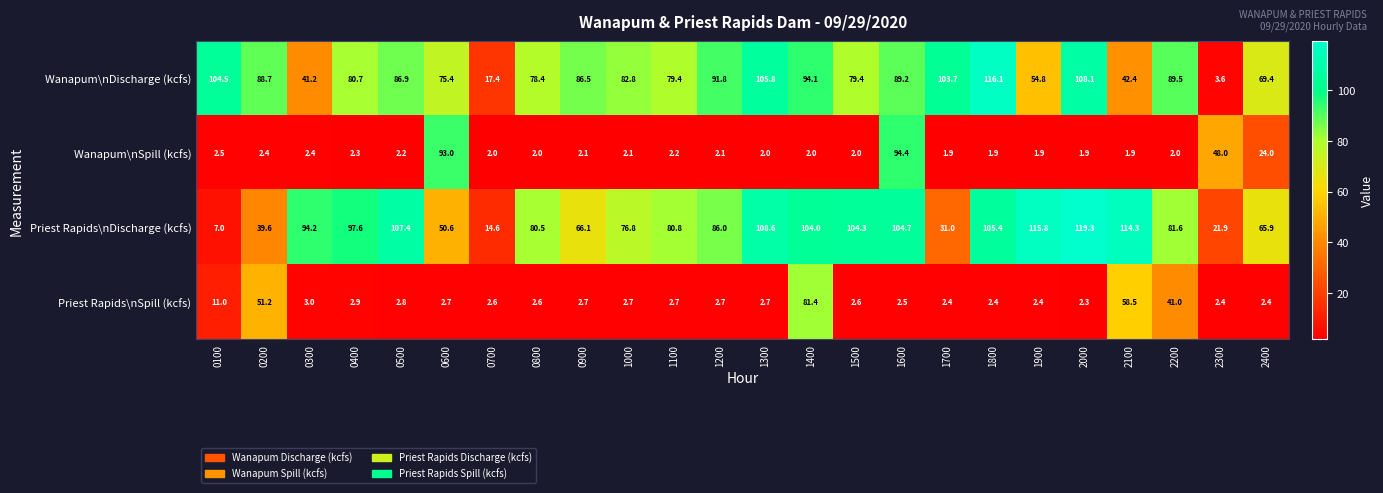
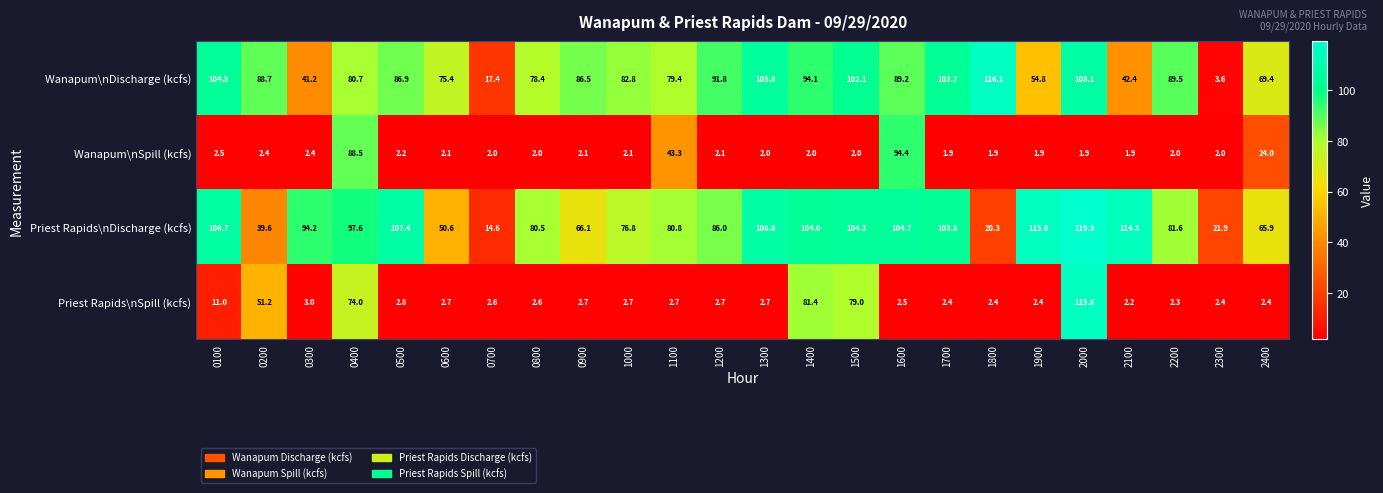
  {
    "Wanapum\\nDischarge (kcfs)": {
      "0100": 104.5,
      "0200": 88.7,
      "0300": 41.2,
      "0400": 80.7,
      "0500": 86.9,
      "0600": 75.4,
      "0700": 17.4,
      "0800": 78.4,
      "0900": 86.5,
      "1000": 82.8,
      "1100": 79.4,
      "1200": 91.8,
      "1300": 105.8,
      "1400": 94.1,
-     "1500": 79.4,
+     "1500": 102.1,
      "1600": 89.2,
      "1700": 103.7,
      "1800": 116.1,
      "1900": 54.8,
      "2000": 108.1,
      "2100": 42.4,
      "2200": 89.5,
      "2300": 3.6,
      "2400": 69.4
    },
    "Wanapum\\nSpill (kcfs)": {
      "0100": 2.5,
      "0200": 2.4,
      "0300": 2.4,
-     "0400": 2.3,
+     "0400": 88.5,
      "0500": 2.2,
-     "0600": 93.0,
+     "0600": 2.1,
      "0700": 2.0,
      "0800": 2.0,
      "0900": 2.1,
      "1000": 2.1,
-     "1100": 2.2,
+     "1100": 43.3,
      "1200": 2.1,
      "1300": 2.0,
      "1400": 2.0,
      "1500": 2.0,
      "1600": 94.4,
      "1700": 1.9,
      "1800": 1.9,
      "1900": 1.9,
      "2000": 1.9,
      "2100": 1.9,
      "2200": 2.0,
-     "2300": 48.0,
+     "2300": 2.0,
      "2400": 24.0
    },
    "Priest Rapids\\nDischarge (kcfs)": {
-     "0100": 7.0,
+     "0100": 106.7,
      "0200": 39.6,
      "0300": 94.2,
      "0400": 97.6,
      "0500": 107.4,
      "0600": 50.6,
      "0700": 14.6,
      "0800": 80.5,
      "0900": 66.1,
      "1000": 76.8,
      "1100": 80.8,
      "1200": 86.0,
      "1300": 108.6,
      "1400": 104.0,
      "1500": 104.3,
      "1600": 104.7,
-     "1700": 31.0,
-     "1800": 105.4,
+     "1700": 103.8,
+     "1800": 20.3,
      "1900": 115.8,
      "2000": 119.3,
      "2100": 114.3,
      "2200": 81.6,
      "2300": 21.9,
      "2400": 65.9
    },
    "Priest Rapids\\nSpill (kcfs)": {
      "0100": 11.0,
      "0200": 51.2,
      "0300": 3.0,
-     "0400": 2.9,
+     "0400": 74.0,
      "0500": 2.8,
      "0600": 2.7,
      "0700": 2.6,
      "0800": 2.6,
      "0900": 2.7,
      "1000": 2.7,
      "1100": 2.7,
      "1200": 2.7,
      "1300": 2.7,
      "1400": 81.4,
-     "1500": 2.6,
+     "1500": 79.0,
      "1600": 2.5,
      "1700": 2.4,
      "1800": 2.4,
      "1900": 2.4,
-     "2000": 2.3,
-     "2100": 58.5,
-     "2200": 41.0,
+     "2000": 115.8,
+     "2100": 2.2,
+     "2200": 2.3,
      "2300": 2.4,
      "2400": 2.4
    }
  }
